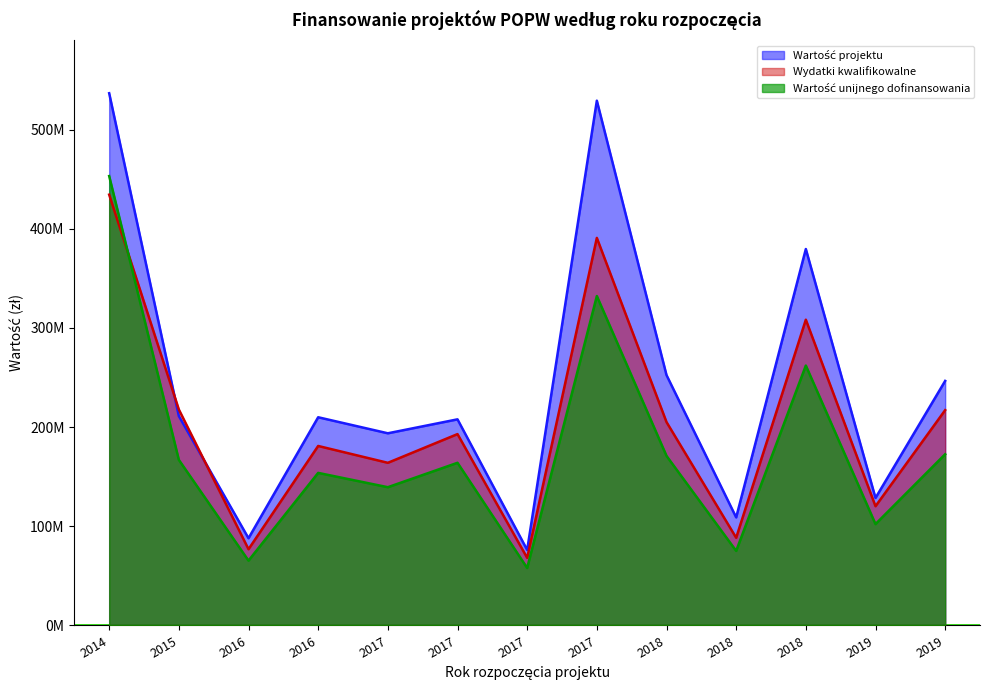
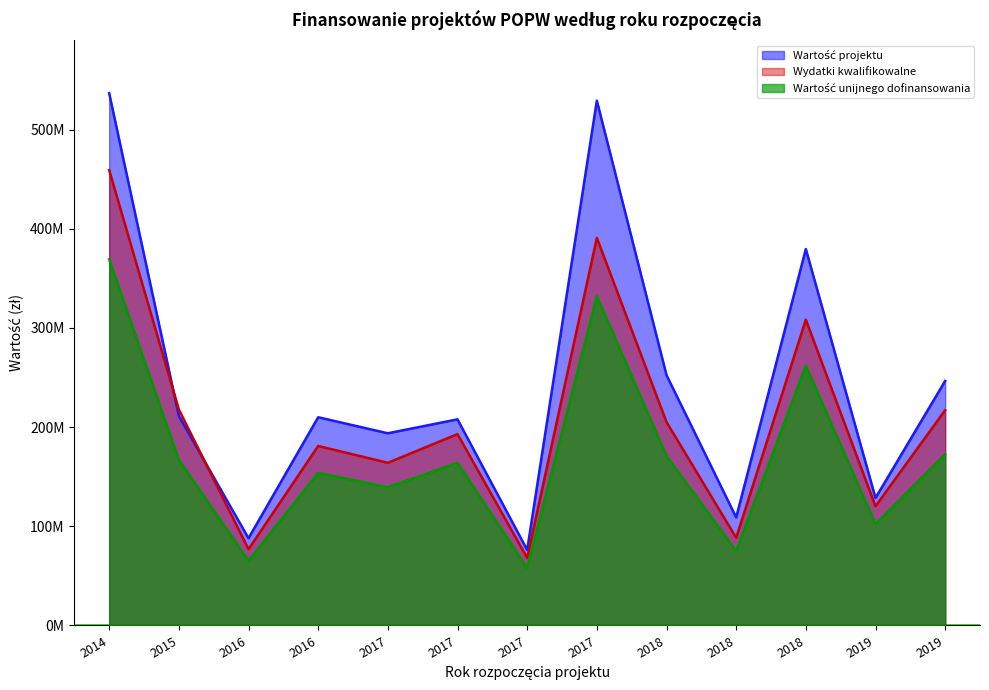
  {
    "Wartość projektu": {
      "2014": 540000000,
      "2015": 210000000
    },
    "Wydatki kwalifikowalne": {
-     "2014": 430000000,
+     "2014": 460000000,
      "2015": 220000000
    },
    "Wartość unijnego dofinansowania": {
-     "2014": 450000000,
+     "2014": 370000000,
      "2015": 170000000
    }
  }
